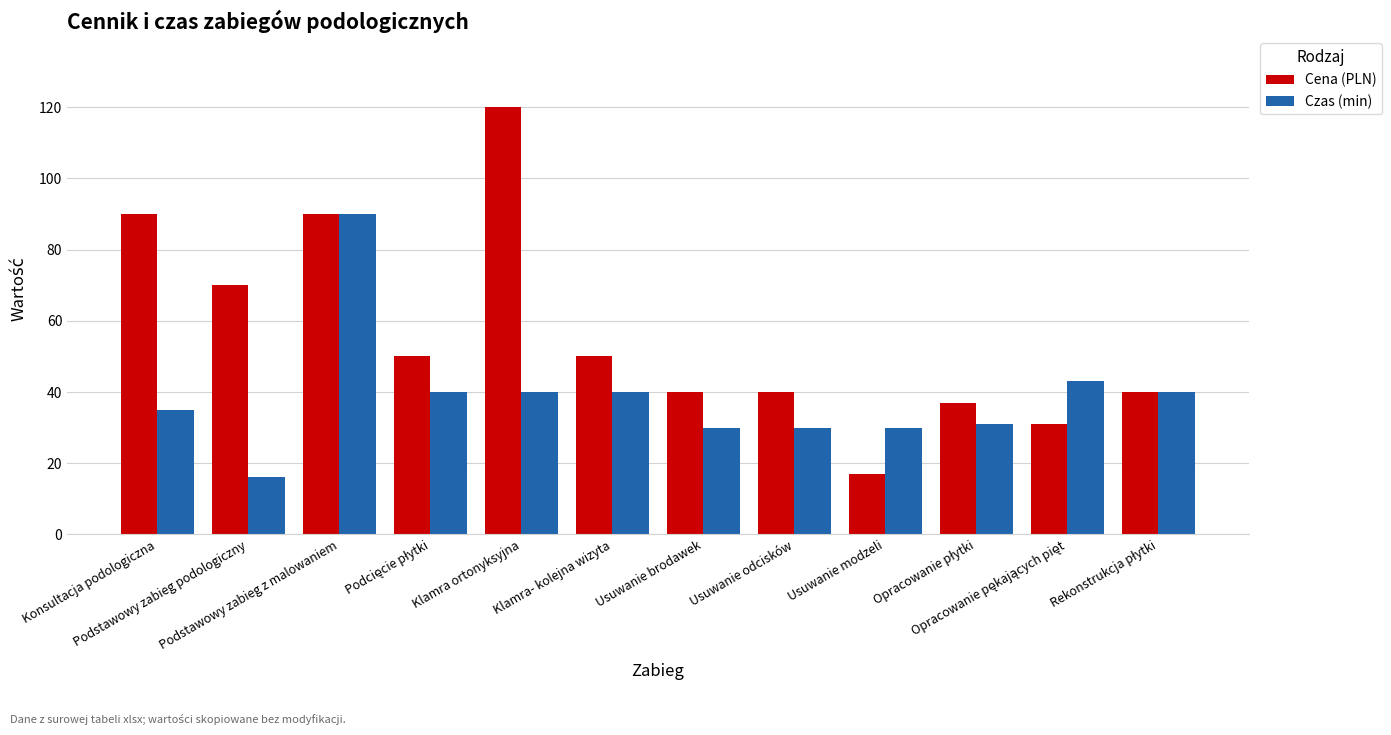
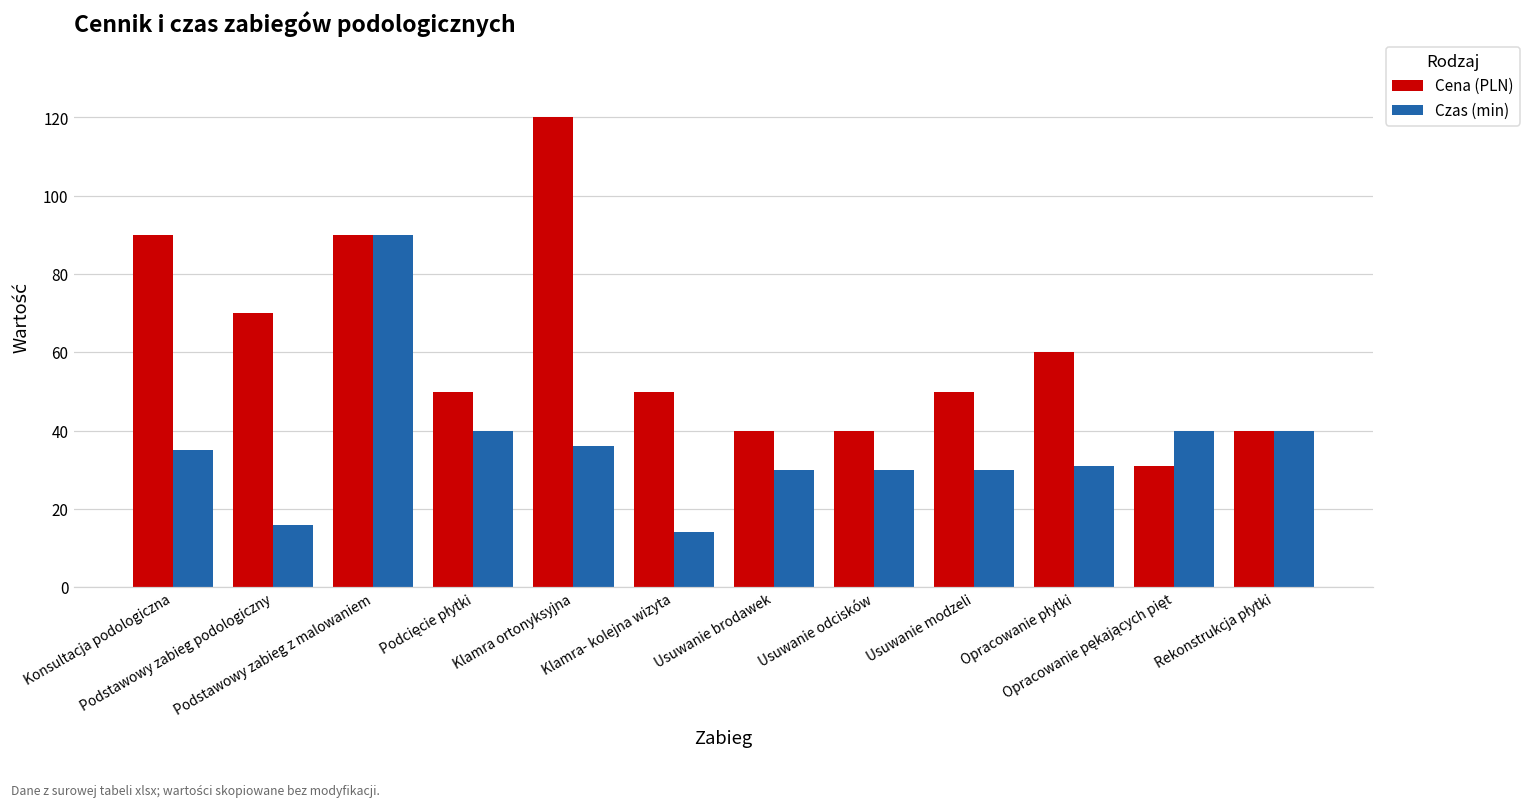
  {
    "Cena (PLN)": {
      "Konsultacja podologiczna": 90,
      "Podstawowy zabieg podologiczny": 70,
      "Podstawowy zabieg z malowaniem": 90,
      "Podcięcie płytki": 50,
      "Klamra ortonyksyjna": 120,
      "Klamra- kolejna wizyta": 50,
      "Usuwanie brodawek": 40,
      "Usuwanie odcisków": 40,
-     "Usuwanie modzeli": 17,
-     "Opracowanie płytki": 37,
+     "Usuwanie modzeli": 50,
+     "Opracowanie płytki": 60,
      "Opracowanie pękających pięt": 31,
      "Rekonstrukcja płytki": 40
    },
    "Czas (min)": {
      "Konsultacja podologiczna": 35,
      "Podstawowy zabieg podologiczny": 16,
      "Podstawowy zabieg z malowaniem": 90,
      "Podcięcie płytki": 40,
-     "Klamra ortonyksyjna": 40,
-     "Klamra- kolejna wizyta": 40,
+     "Klamra ortonyksyjna": 36,
+     "Klamra- kolejna wizyta": 14,
      "Usuwanie brodawek": 30,
      "Usuwanie odcisków": 30,
      "Usuwanie modzeli": 30,
      "Opracowanie płytki": 31,
-     "Opracowanie pękających pięt": 43,
+     "Opracowanie pękających pięt": 40,
      "Rekonstrukcja płytki": 40
    }
  }
